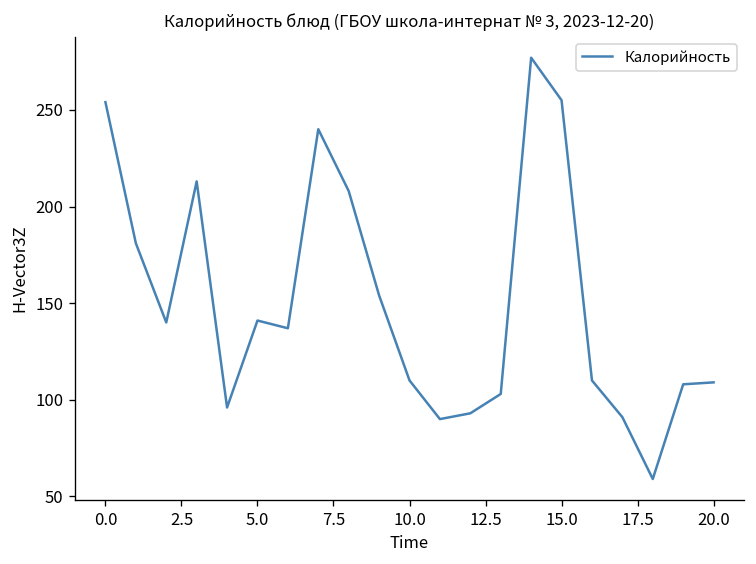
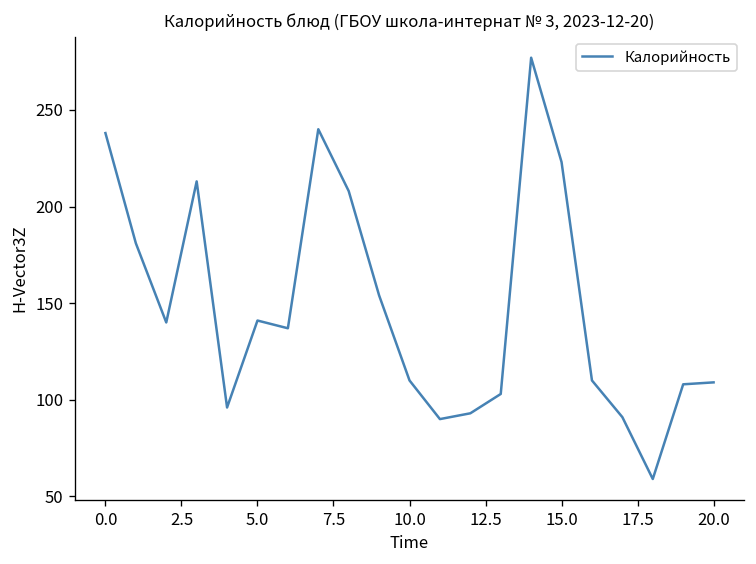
  {
-   "0.0": 254,
+   "0.0": 238,
    "5.0": 141,
    "10.0": 110,
-   "15.0": 255,
+   "15.0": 223,
    "20.0": 109
  }
